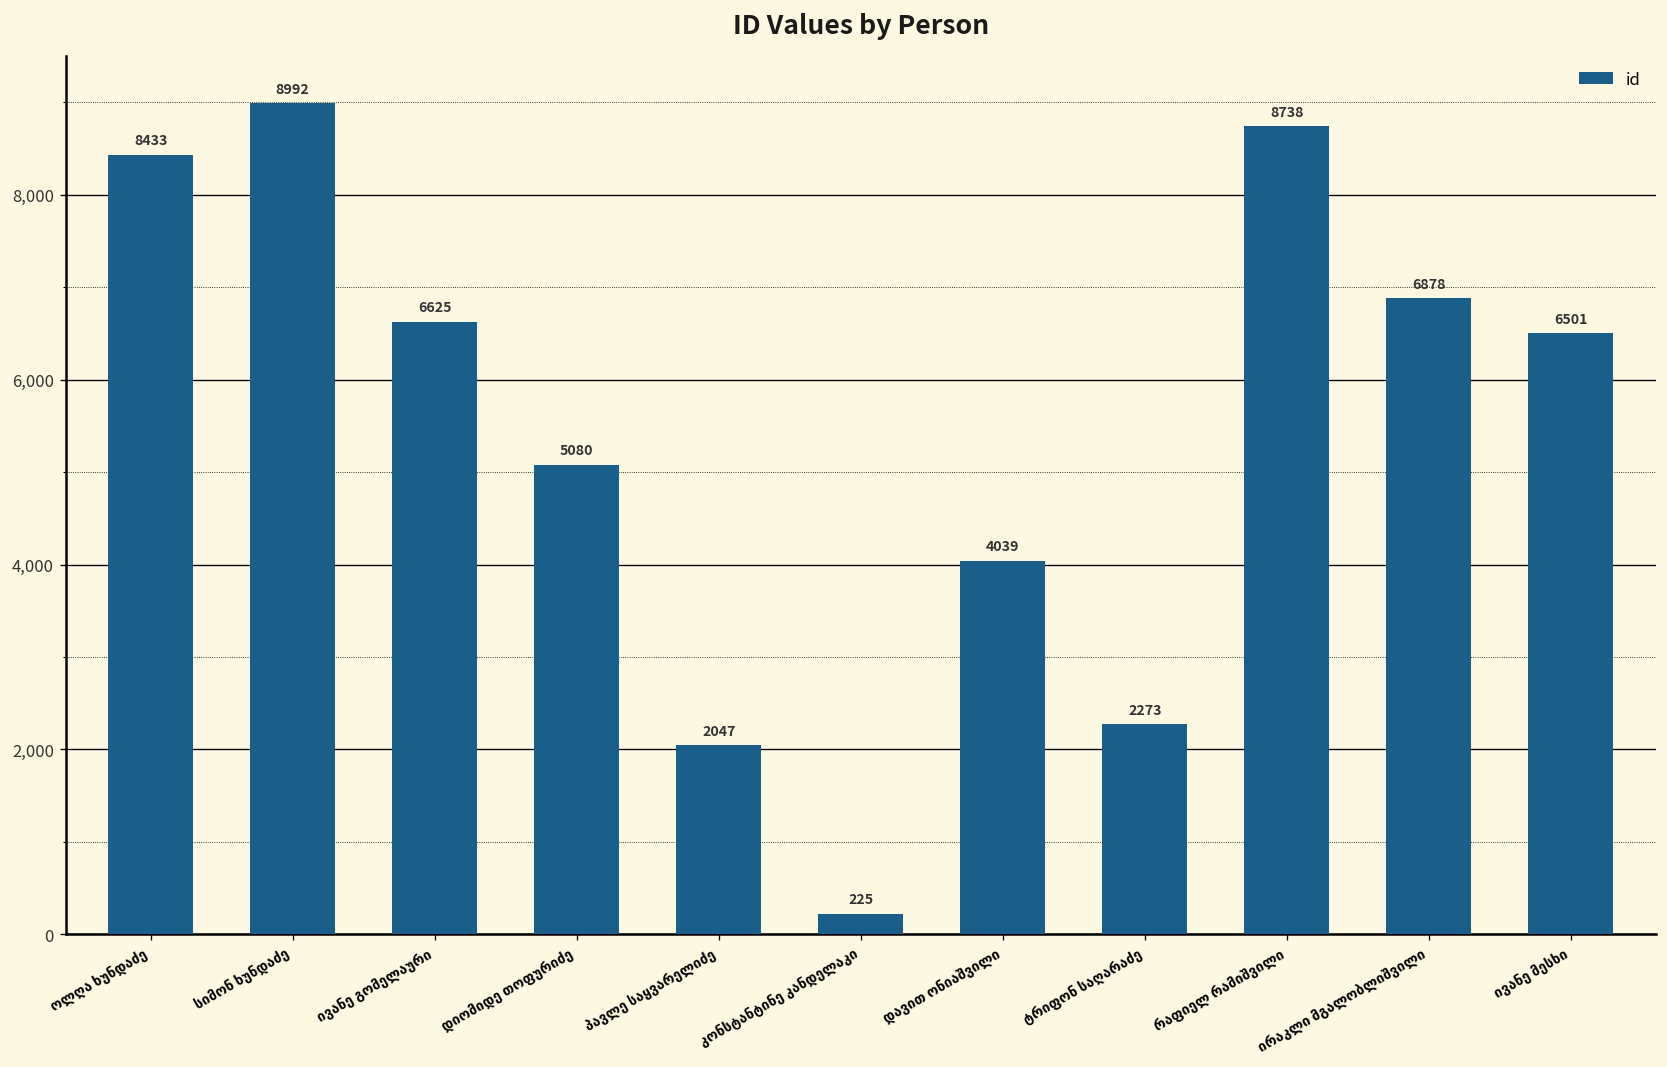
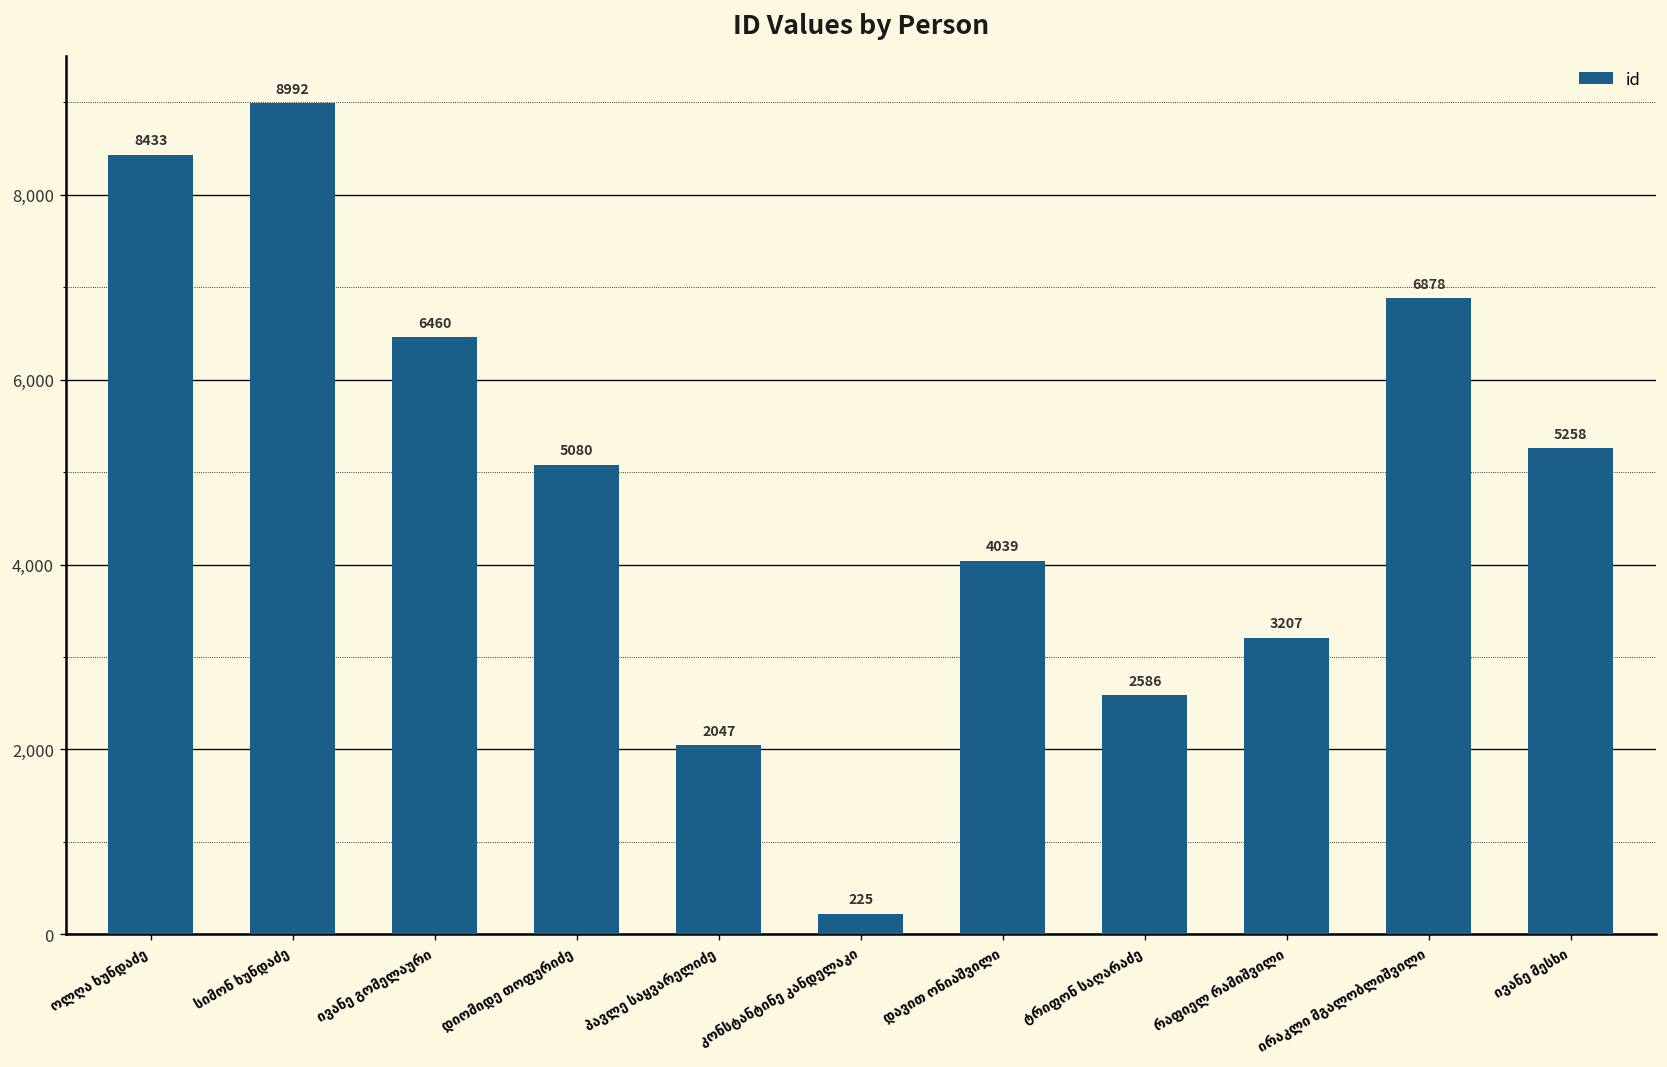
  {
    "ოლღა ხუნდაძე": 8433,
    "სიმონ ხუნდაძე": 8992,
-   "ივანე გომელაური": 6625,
+   "ივანე გომელაური": 6460,
    "დიომიდე თოფურიძე": 5080,
    "პავლე საყვარელიძე": 2047,
    "კონსტანტინე კანდელაკი": 225,
    "დავით ონიაშვილი": 4039,
-   "ტრიფონ საღარაძე": 2273,
-   "რაფიელ რამიშვილი": 8738,
+   "ტრიფონ საღარაძე": 2586,
+   "რაფიელ რამიშვილი": 3207,
    "ირაკლი მგალობლიშვილი": 6878,
-   "ივანე მესხი": 6501
+   "ივანე მესხი": 5258
  }
